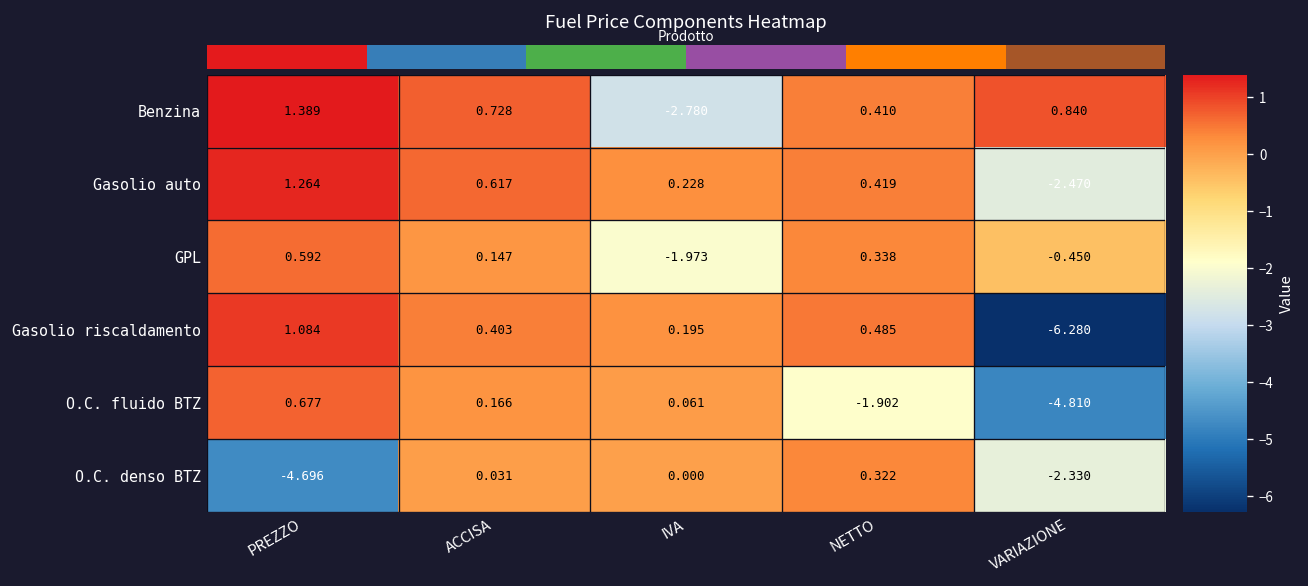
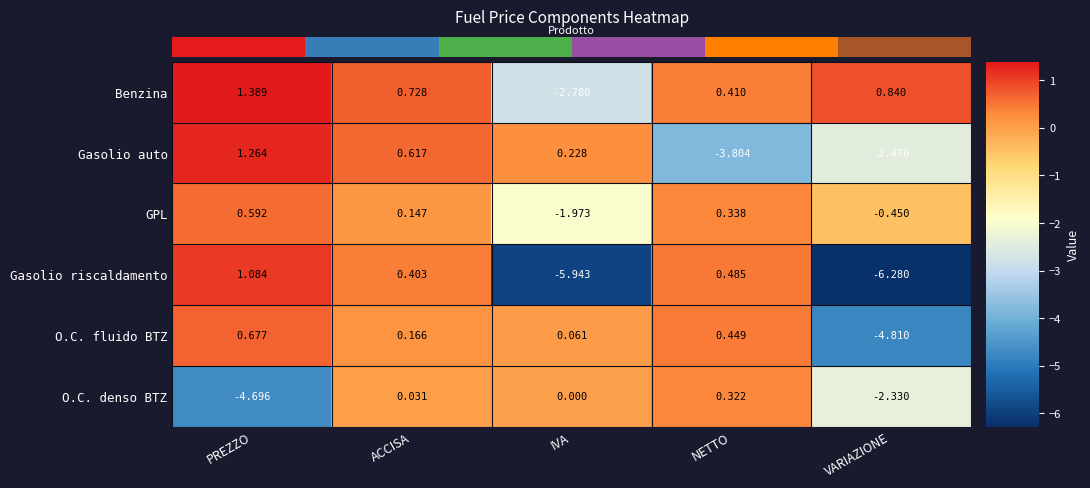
  {
    "Benzina": {
      "PREZZO": 1.389,
      "ACCISA": 0.728,
      "NETTO": 0.410,
      "VARIAZIONE": 0.840
    },
    "Gasolio auto": {
      "PREZZO": 1.264,
      "ACCISA": 0.617,
      "IVA": 0.228,
-     "NETTO": 0.419
+     "NETTO": -3.804
    },
    "GPL": {
      "PREZZO": 0.592,
      "ACCISA": 0.147,
      "IVA": -1.973,
      "NETTO": 0.338,
      "VARIAZIONE": -0.450
    },
    "Gasolio riscaldamento": {
      "PREZZO": 1.084,
      "ACCISA": 0.403,
-     "IVA": 0.195,
+     "IVA": -5.943,
      "NETTO": 0.485,
      "VARIAZIONE": -6.280
    },
    "O.C. fluido BTZ": {
      "PREZZO": 0.677,
      "ACCISA": 0.166,
      "IVA": 0.061,
-     "NETTO": -1.902,
+     "NETTO": 0.449,
      "VARIAZIONE": -4.810
    },
    "O.C. denso BTZ": {
      "PREZZO": -4.696,
      "ACCISA": 0.031,
      "IVA": 0.000,
      "NETTO": 0.322,
      "VARIAZIONE": -2.330
    }
  }
